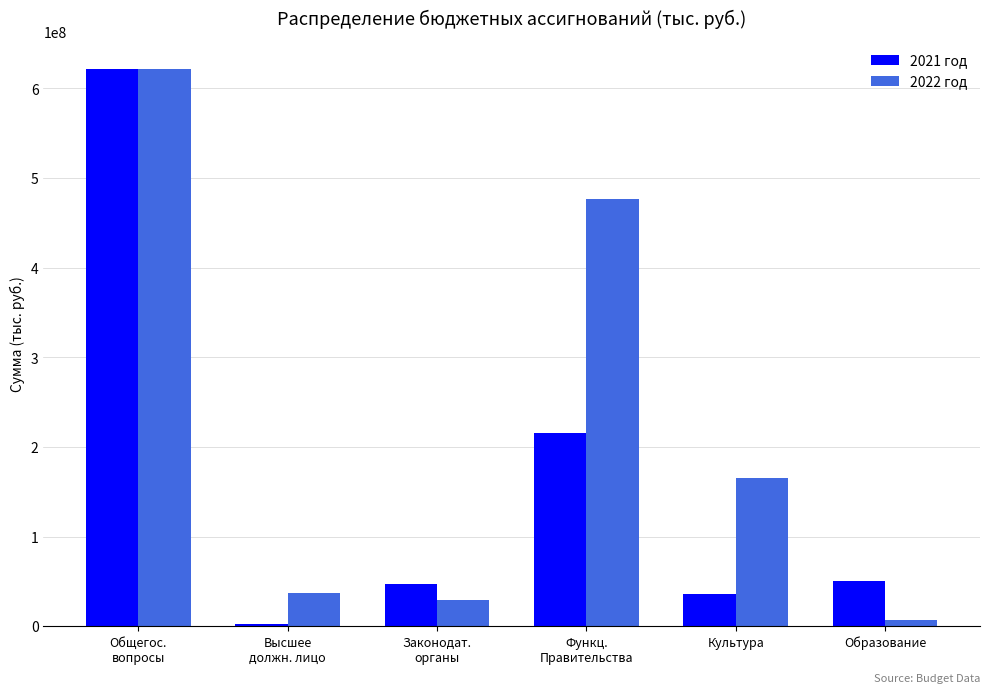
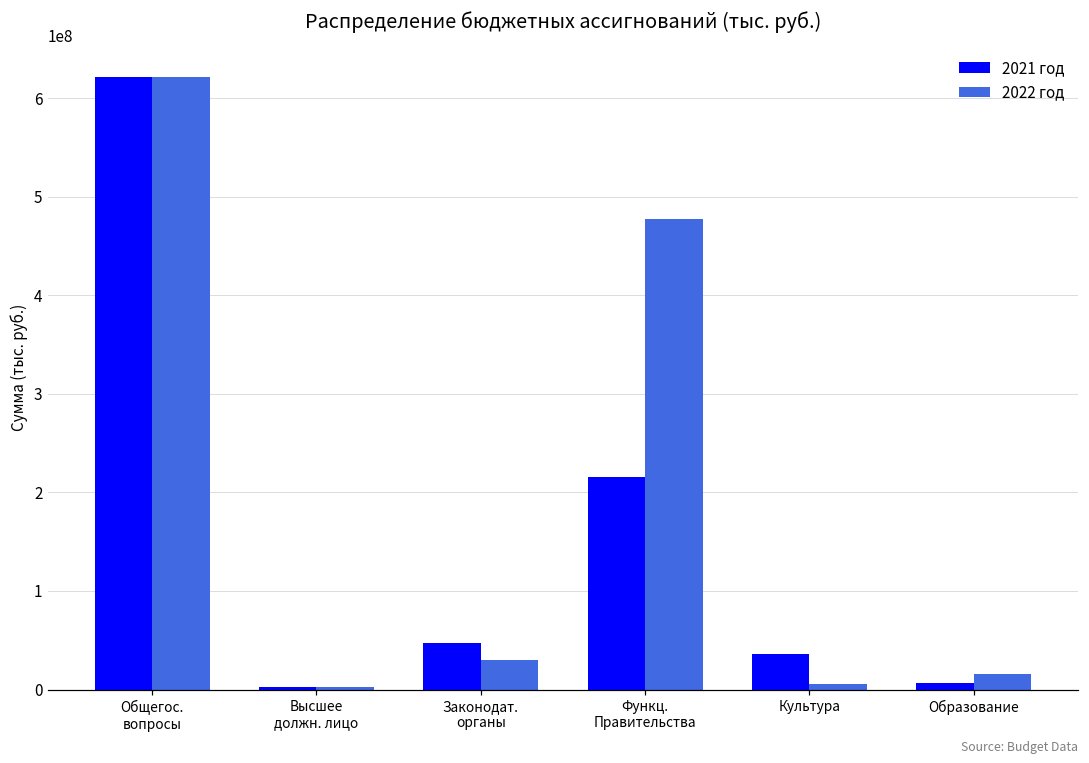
  {
    "2021 год": {
      "Общегос. вопросы": 620000000,
      "Высшее должн. лицо": 0,
      "Законодат. органы": 50000000,
      "Функц. Правительства": 220000000,
      "Культура": 40000000,
-     "Образование": 50000000
+     "Образование": 10000000
    },
    "2022 год": {
      "Общегос. вопросы": 620000000,
-     "Высшее должн. лицо": 40000000,
+     "Высшее должн. лицо": 0,
      "Законодат. органы": 30000000,
      "Функц. Правительства": 480000000,
-     "Культура": 170000000,
-     "Образование": 10000000
+     "Культура": 10000000,
+     "Образование": 20000000
    }
  }
